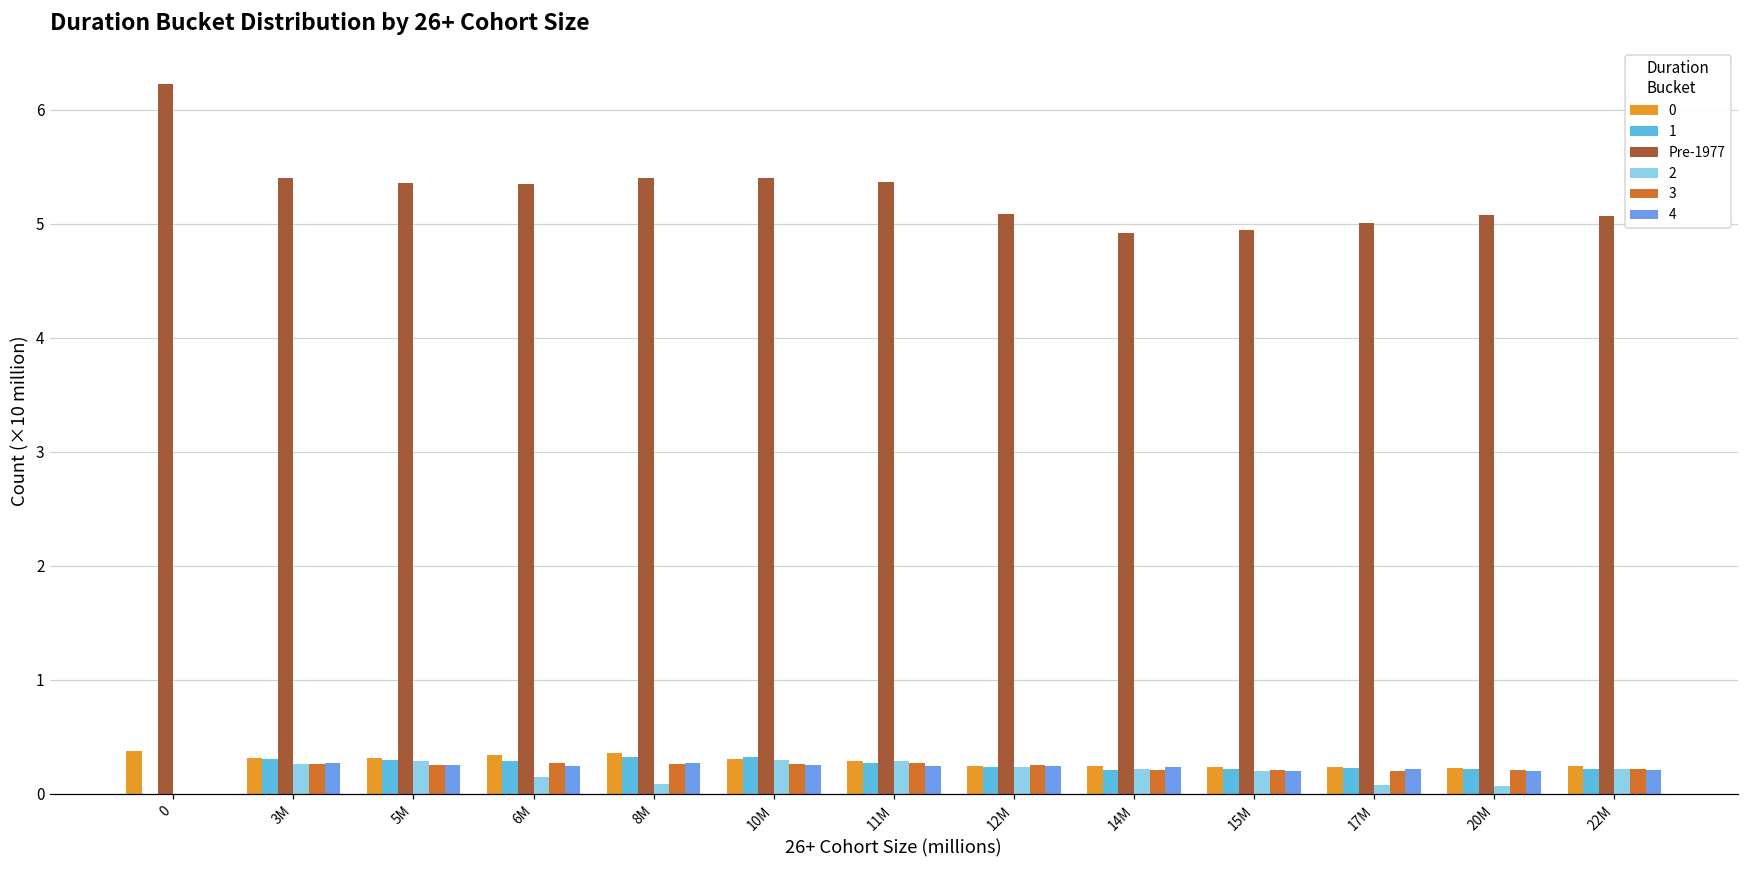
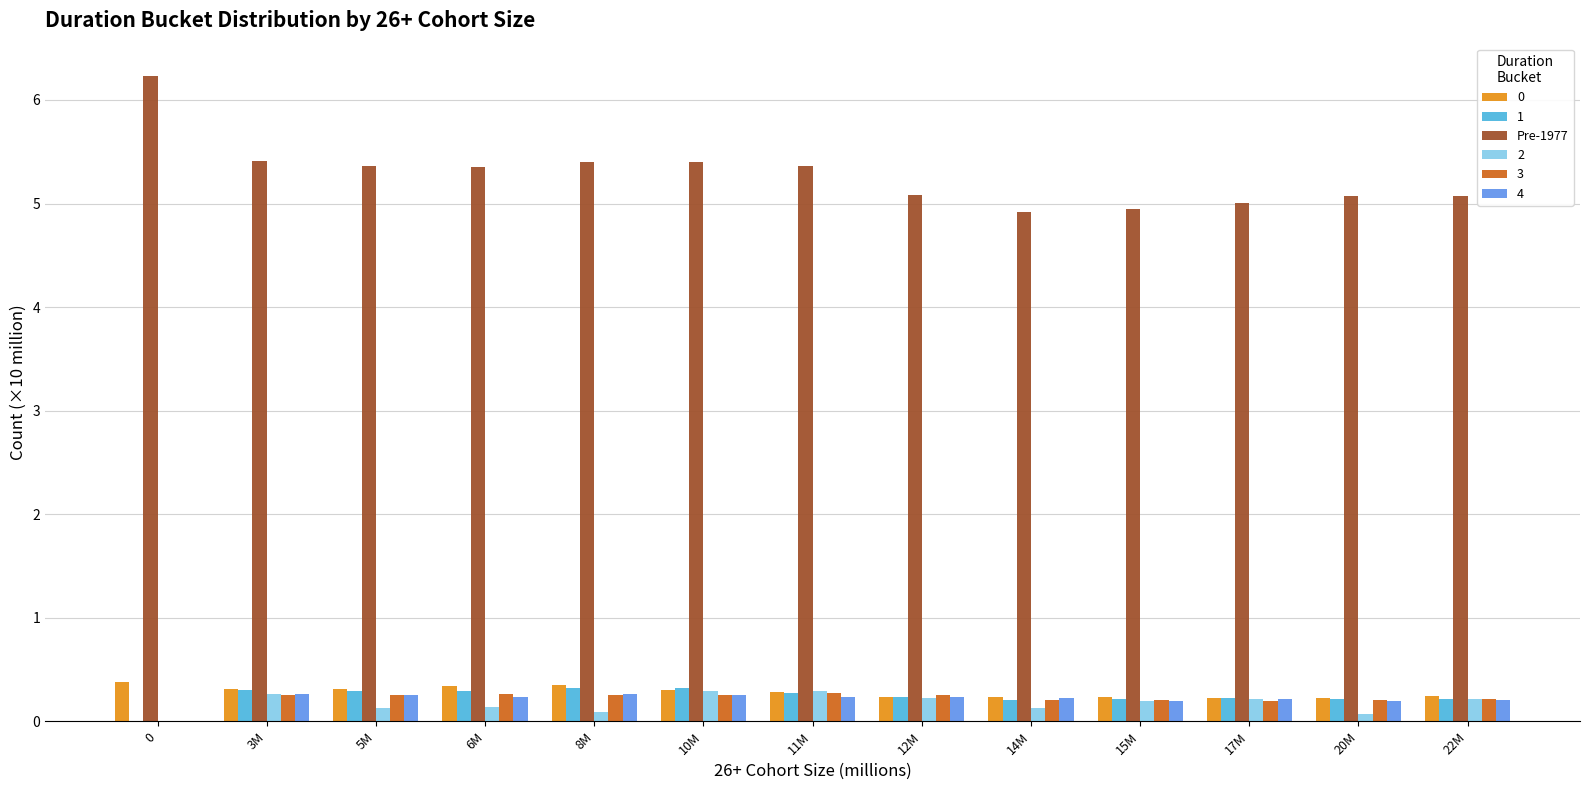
  {
    "2": {
      "0": 0.00,
      "3M": 0.26,
-     "5M": 0.29,
+     "5M": 0.13,
      "6M": 0.14,
      "8M": 0.09,
      "10M": 0.29,
      "11M": 0.29,
      "12M": 0.23,
-     "14M": 0.22,
+     "14M": 0.13,
      "15M": 0.20,
-     "17M": 0.08,
+     "17M": 0.21,
      "20M": 0.07,
      "22M": 0.21
    }
  }
